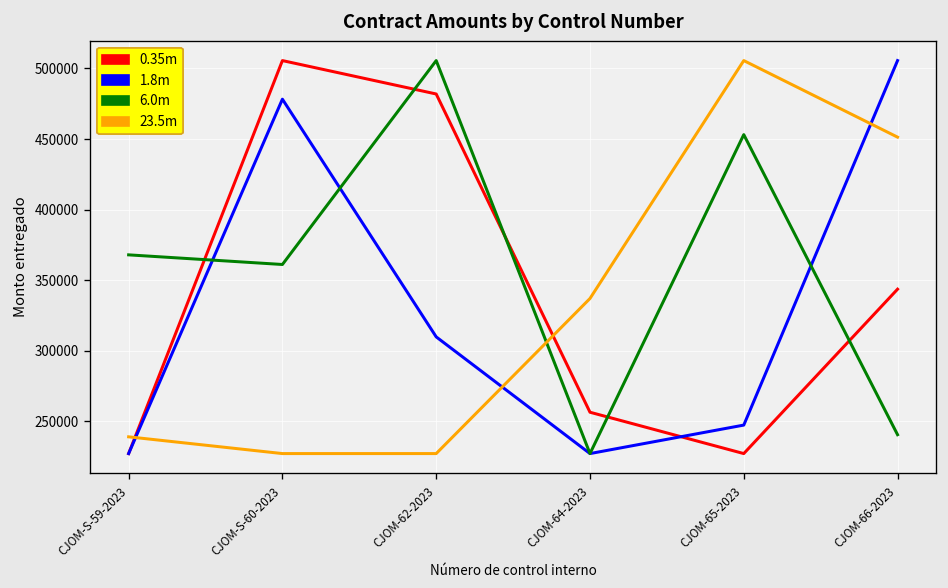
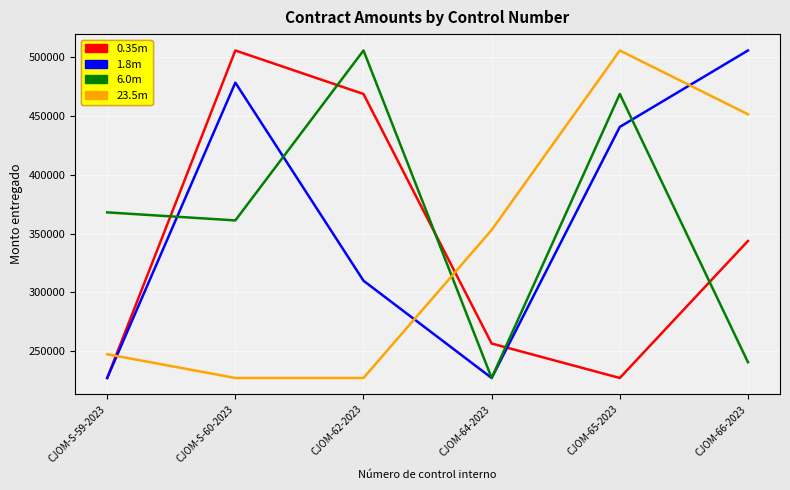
  {
    "0.35m": {
      "CJOM-S-60-2023": 506000,
-     "CJOM-62-2023": 482000,
+     "CJOM-62-2023": 469000,
      "CJOM-64-2023": 257000,
      "CJOM-65-2023": 227000,
      "CJOM-66-2023": 344000
    },
    "1.8m": {
      "CJOM-S-60-2023": 478000,
      "CJOM-62-2023": 310000,
-     "CJOM-65-2023": 247000,
+     "CJOM-65-2023": 441000,
      "CJOM-66-2023": 506000
    },
    "6.0m": {
      "CJOM-S-59-2023": 368000,
      "CJOM-S-60-2023": 361000,
      "CJOM-62-2023": 506000,
-     "CJOM-65-2023": 453000,
+     "CJOM-65-2023": 469000,
      "CJOM-66-2023": 241000
    },
    "23.5m": {
-     "CJOM-S-59-2023": 239000,
+     "CJOM-S-59-2023": 247000,
      "CJOM-S-60-2023": 227000,
      "CJOM-62-2023": 227000,
-     "CJOM-64-2023": 337000,
+     "CJOM-64-2023": 353000,
      "CJOM-65-2023": 506000,
      "CJOM-66-2023": 451000
    }
  }
